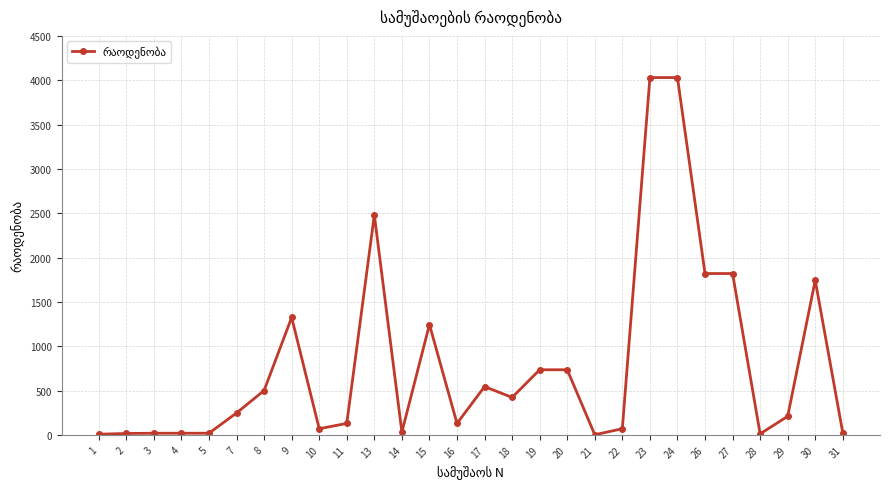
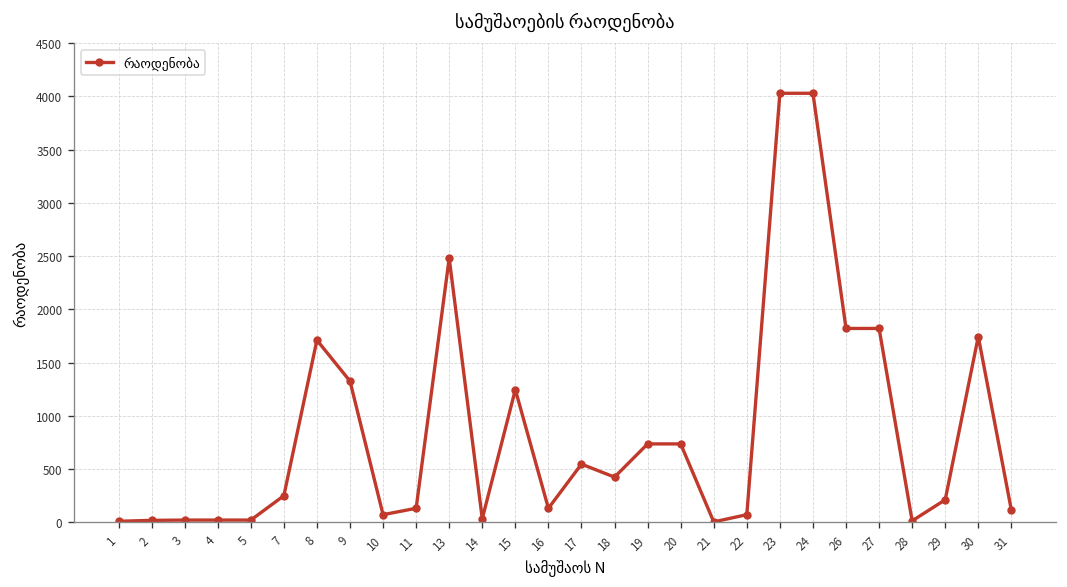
  {
    "1": 0,
    "2": 0,
    "3": 0,
    "4": 0,
    "5": 0,
    "7": 200,
-   "8": 500,
+   "8": 1700,
    "9": 1300,
    "10": 100,
    "11": 100,
    "13": 2500,
    "14": 0,
    "15": 1200,
    "16": 100,
    "17": 500,
    "18": 400,
    "19": 700,
    "20": 700,
    "21": 0,
    "22": 100,
    "23": 4000,
    "24": 4000,
    "26": 1800,
    "27": 1800,
    "28": 0,
    "29": 200,
    "30": 1700,
-   "31": 0
+   "31": 100
  }
